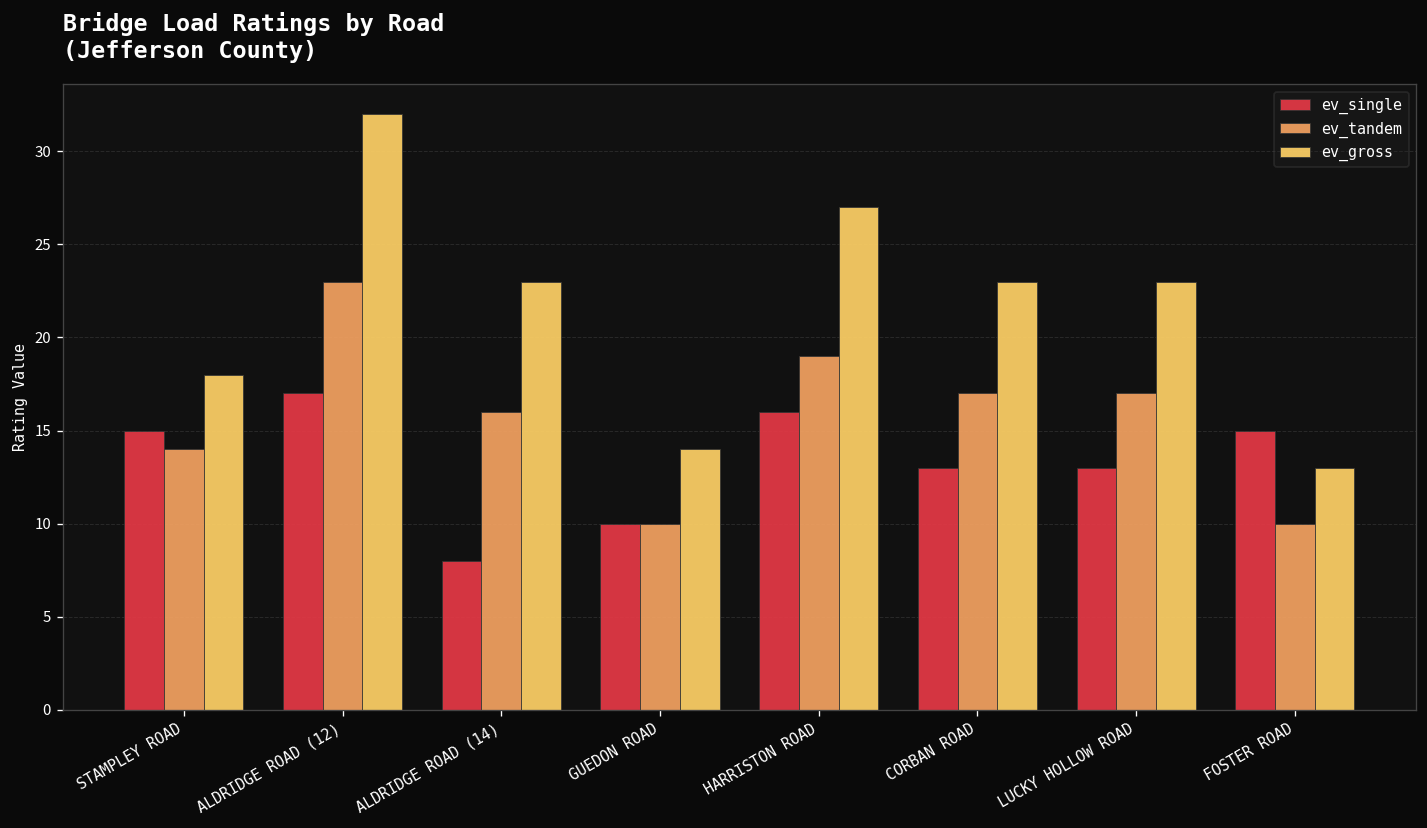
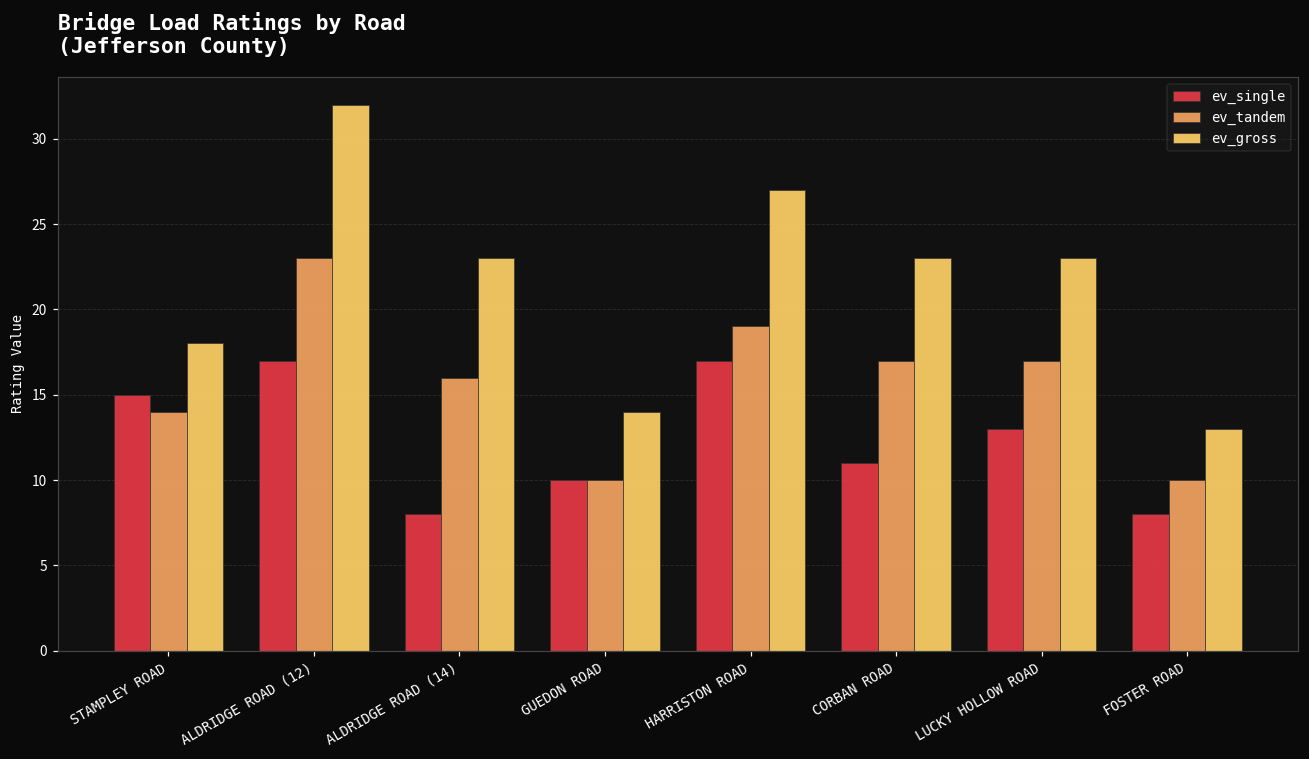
  {
    "ev_single": {
      "STAMPLEY ROAD": 15,
      "ALDRIDGE ROAD (12)": 17,
      "ALDRIDGE ROAD (14)": 8,
      "GUEDON ROAD": 10,
-     "HARRISTON ROAD": 16,
-     "CORBAN ROAD": 13,
+     "HARRISTON ROAD": 17,
+     "CORBAN ROAD": 11,
      "LUCKY HOLLOW ROAD": 13,
-     "FOSTER ROAD": 15
+     "FOSTER ROAD": 8
    }
  }
